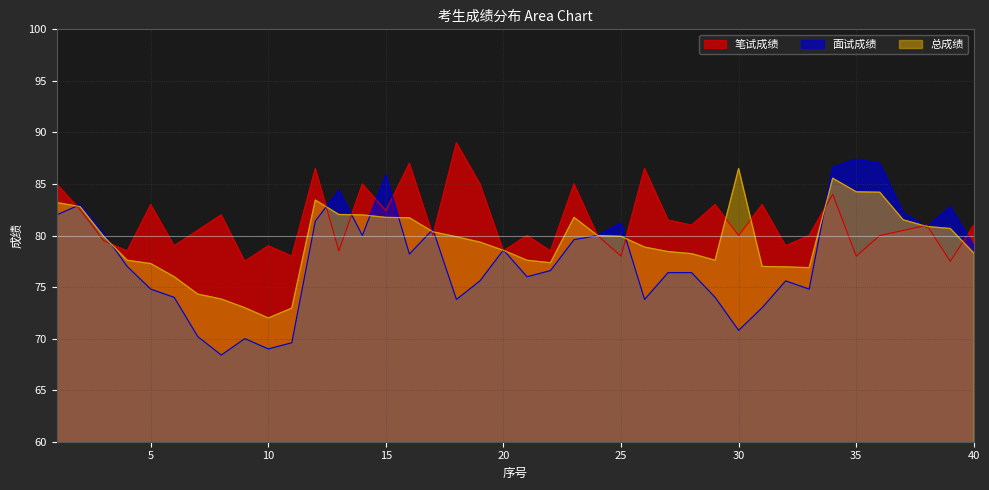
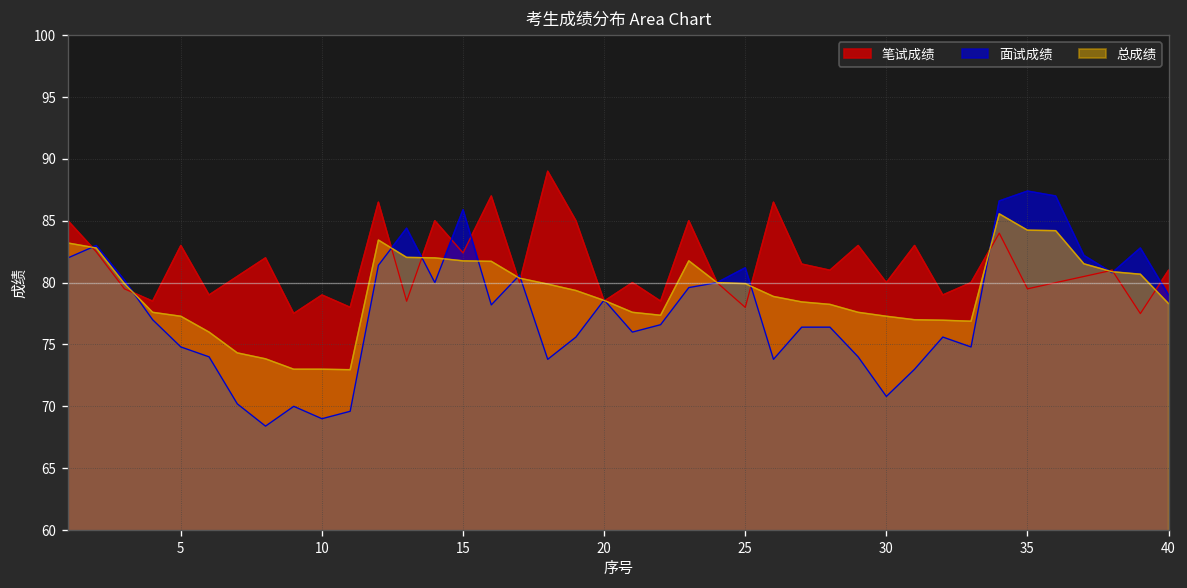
  {
    "笔试成绩": {
      "5": 83.0,
      "10": 79.0,
      "15": 82.4,
      "25": 78.0,
      "30": 80.0,
-     "35": 78.0,
+     "35": 79.5,
      "40": 81.0
    },
    "面试成绩": {
      "5": 74.8,
      "10": 69.0,
      "15": 85.9,
      "25": 81.2,
      "30": 70.8,
      "35": 87.4,
      "40": 79.0
    },
    "总成绩": {
      "5": 77.3,
-     "10": 72,
+     "10": 73,
      "15": 81.8,
      "25": 79.9,
-     "30": 86.5,
+     "30": 77.3,
      "35": 84.2,
      "40": 78.3
    }
  }
